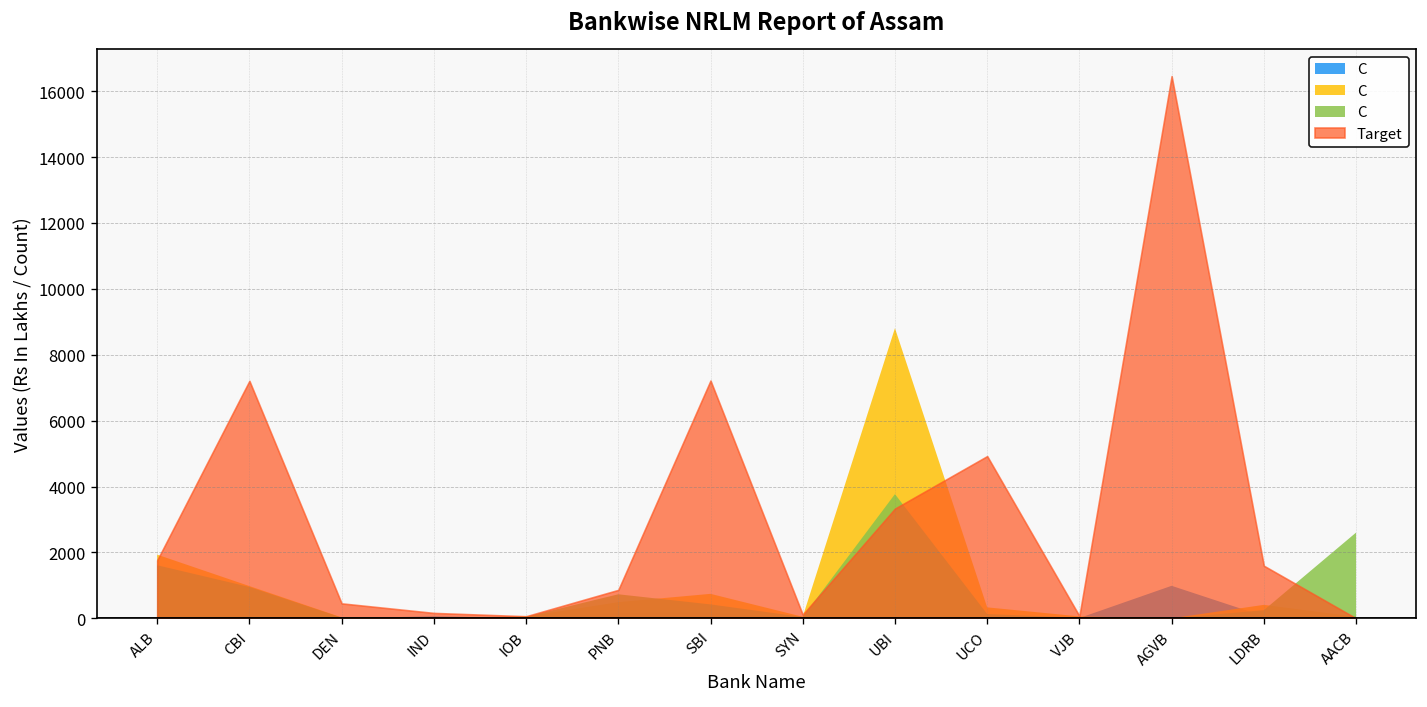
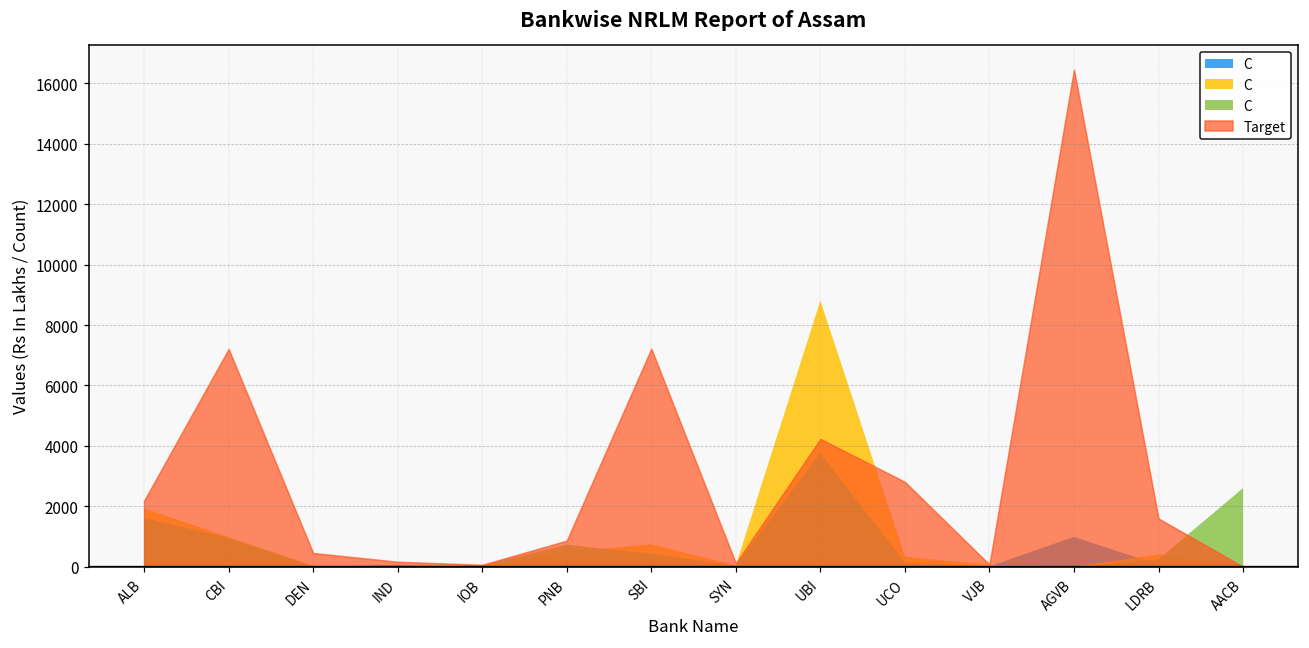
  {
    "Target": {
-     "ALB": 1800,
+     "ALB": 2200,
      "CBI": 7200,
      "DEN": 500,
      "IND": 200,
      "PNB": 900,
      "SBI": 7200,
-     "UBI": 3300,
-     "UCO": 4900,
+     "UBI": 4200,
+     "UCO": 2800,
      "AGVB": 16500,
      "LDRB": 1600
    }
  }
